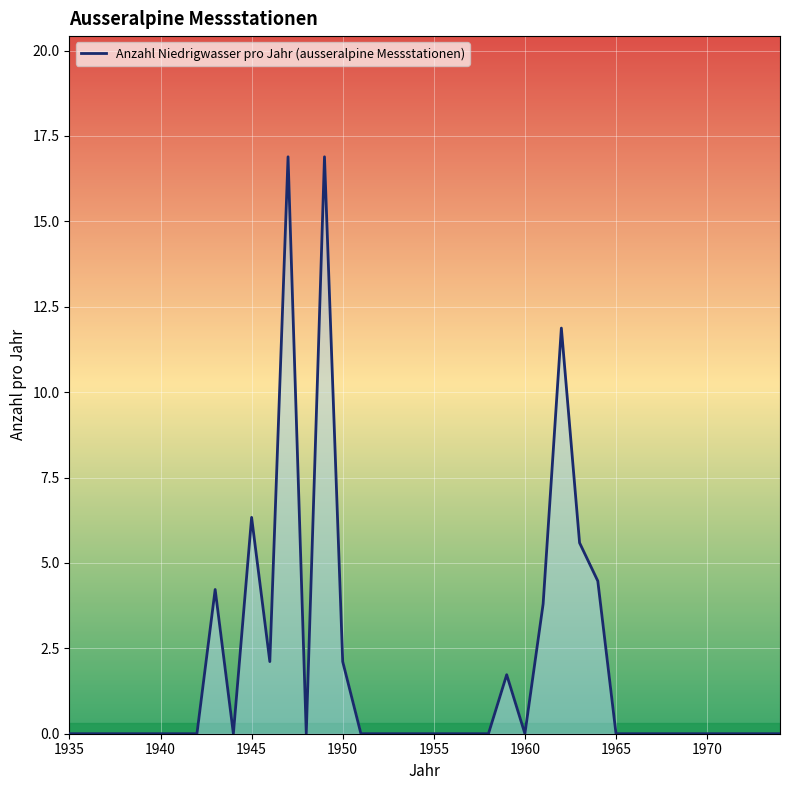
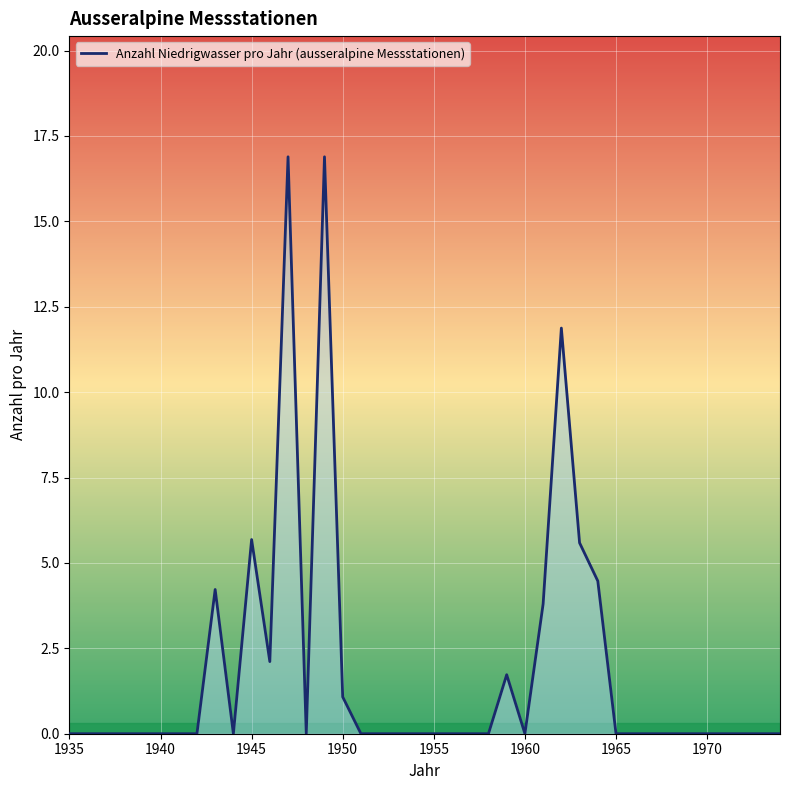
  {
-   "1945": 6.3,
-   "1950": 2.1
+   "1945": 5.7,
+   "1950": 1.1
  }
